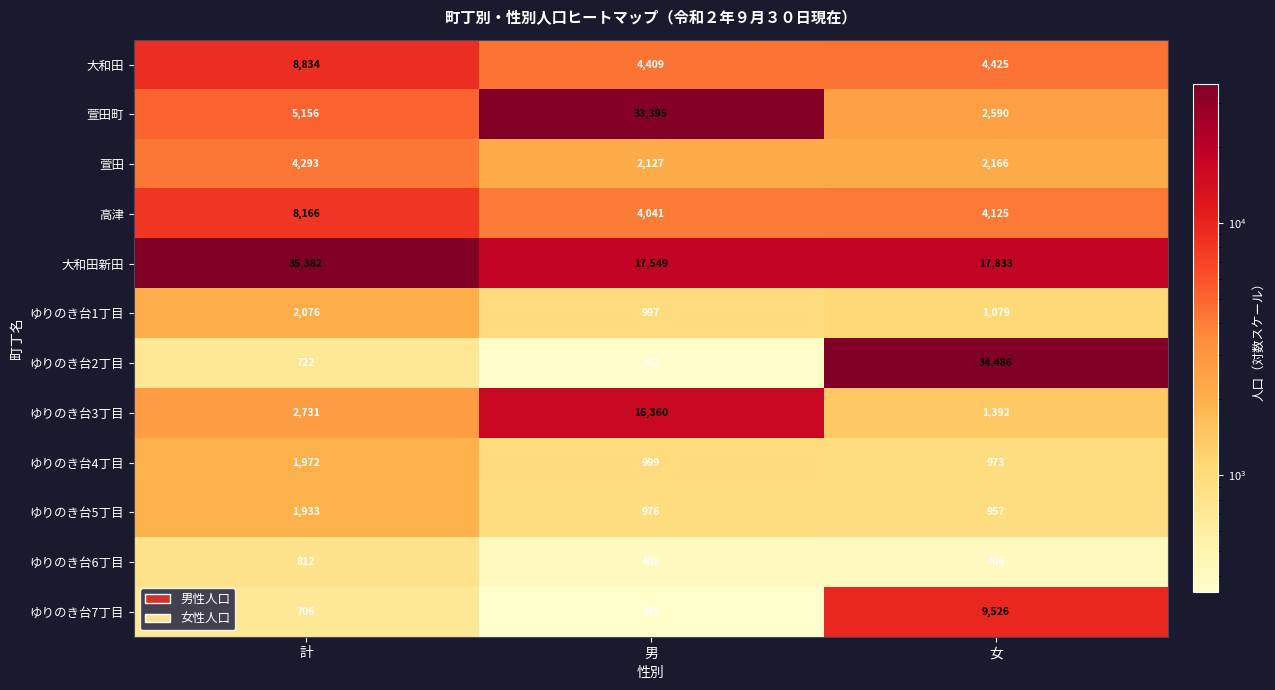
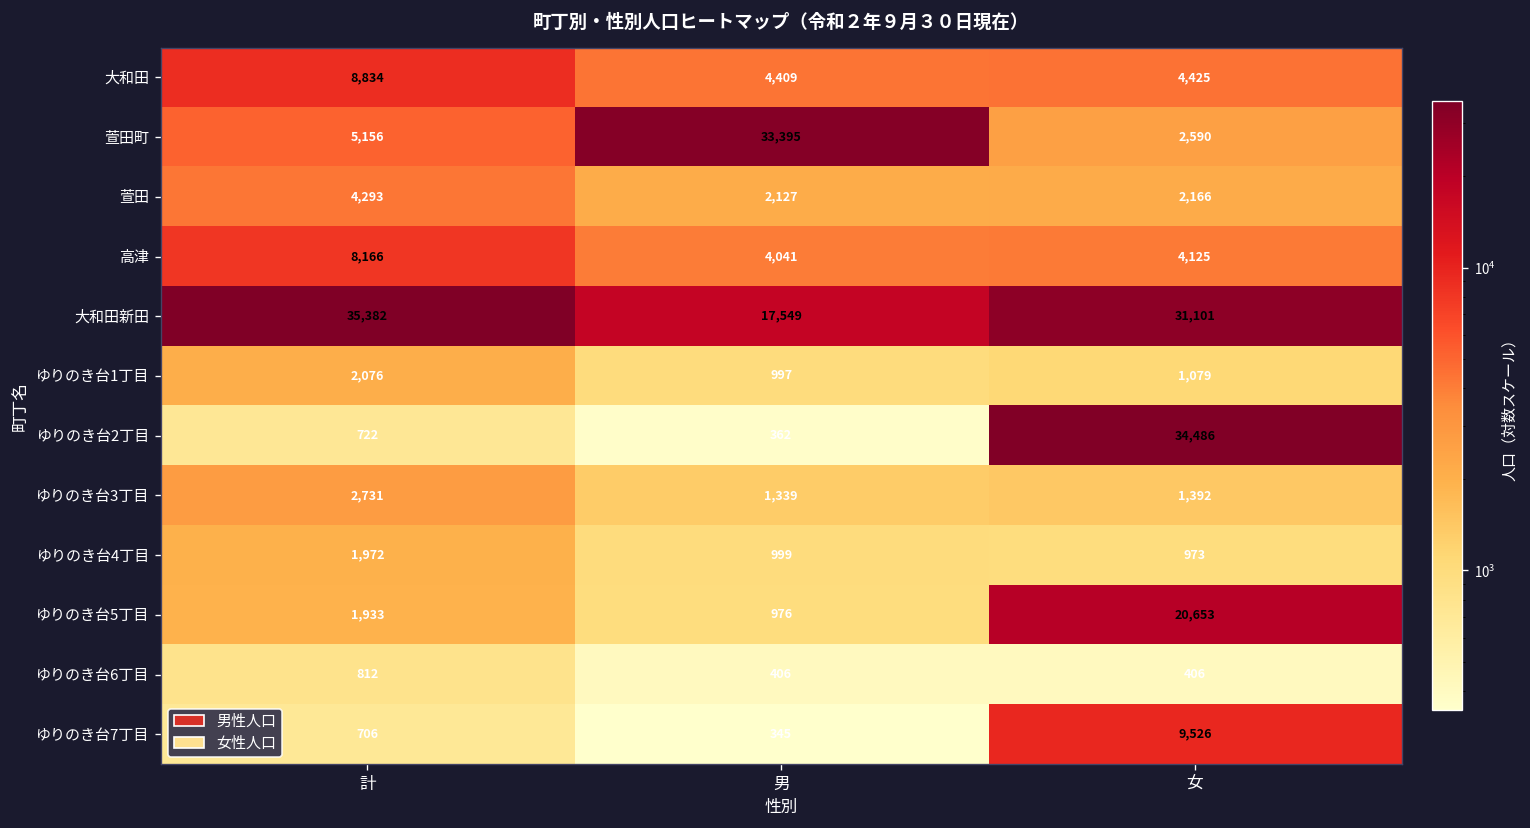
  {
    "大和田": {
      "計": "8,834",
      "男": "4,409",
      "女": "4,425"
    },
    "萱田町": {
      "計": "5,156",
      "男": "33,395",
      "女": "2,590"
    },
    "萱田": {
      "計": "4,293",
      "男": "2,127",
      "女": "2,166"
    },
    "高津": {
      "計": "8,166",
      "男": "4,041",
      "女": "4,125"
    },
    "大和田新田": {
      "計": "35,382",
      "男": "17,549",
-     "女": "17,833"
+     "女": "31,101"
    },
    "ゆりのき台1丁目": {
      "計": "2,076",
      "男": "997",
      "女": "1,079"
    },
    "ゆりのき台2丁目": {
      "計": "722",
      "男": "362",
      "女": "34,486"
    },
    "ゆりのき台3丁目": {
      "計": "2,731",
-     "男": "16,360",
+     "男": "1,339",
      "女": "1,392"
    },
    "ゆりのき台4丁目": {
      "計": "1,972",
      "男": "999",
      "女": "973"
    },
    "ゆりのき台5丁目": {
      "計": "1,933",
      "男": "976",
-     "女": "957"
+     "女": "20,653"
    },
    "ゆりのき台6丁目": {
      "計": "812",
      "男": "406",
      "女": "406"
    },
    "ゆりのき台7丁目": {
      "計": "706",
      "男": "345",
      "女": "9,526"
    }
  }
